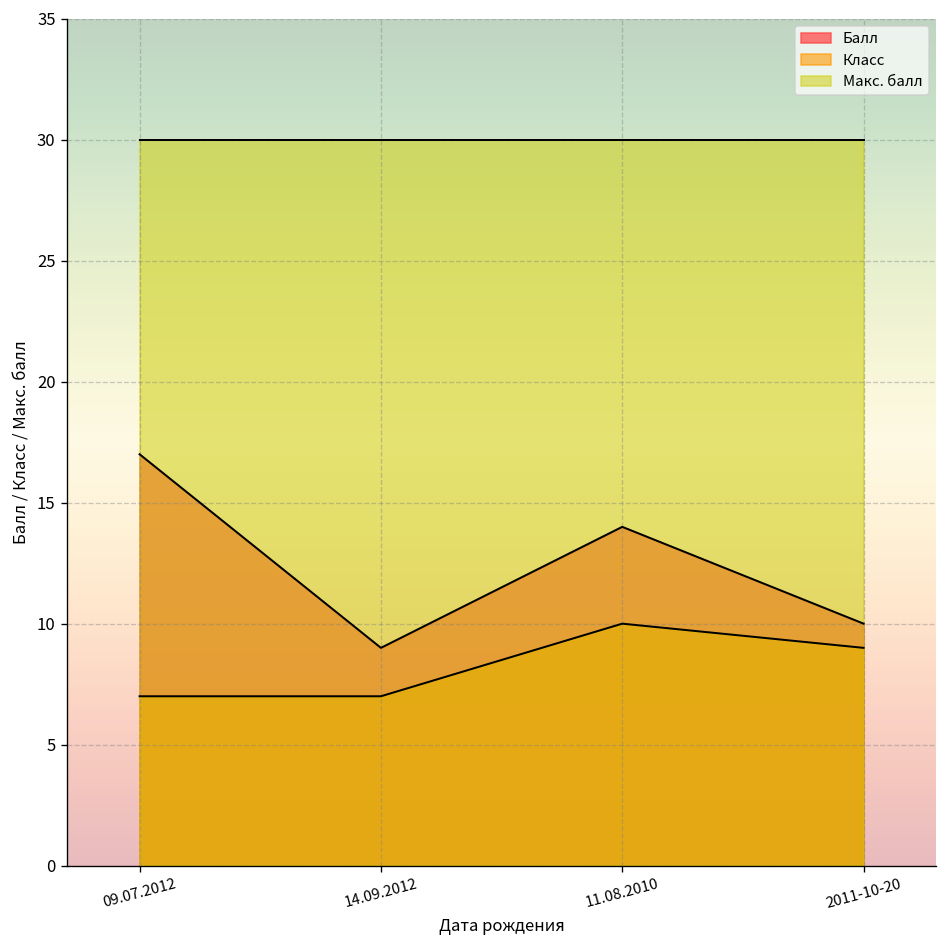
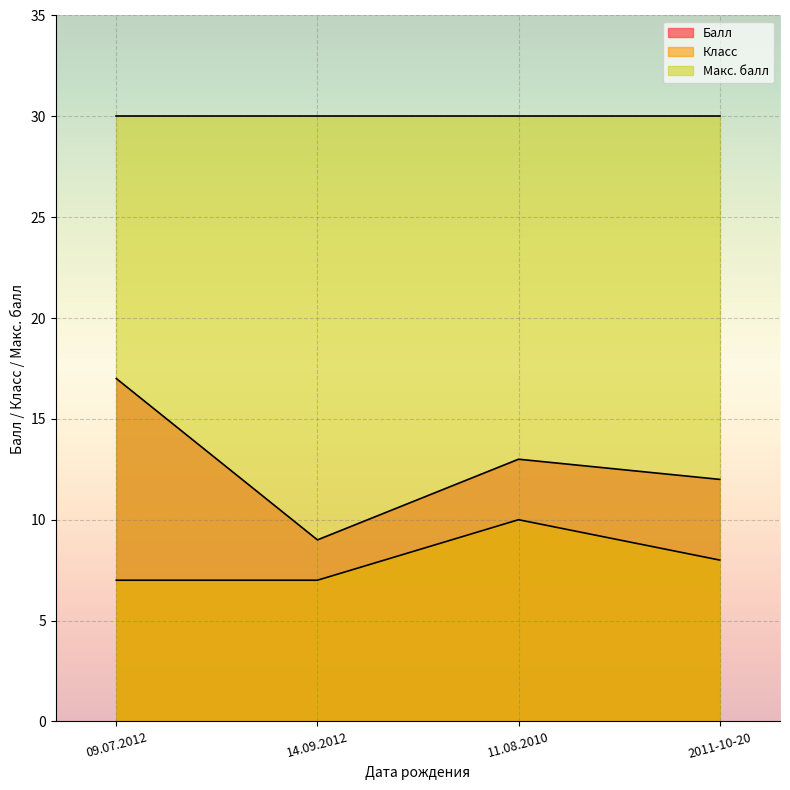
  {
    "Балл": {
      "09.07.2012": 17,
      "14.09.2012": 9,
-     "11.08.2010": 14,
-     "2011-10-20": 10
+     "11.08.2010": 13,
+     "2011-10-20": 12
    },
    "Класс": {
      "09.07.2012": 7,
      "14.09.2012": 7,
      "11.08.2010": 10,
-     "2011-10-20": 9
+     "2011-10-20": 8
    },
    "Макс. балл": {
      "09.07.2012": 30,
      "14.09.2012": 30,
      "11.08.2010": 30,
      "2011-10-20": 30
    }
  }
